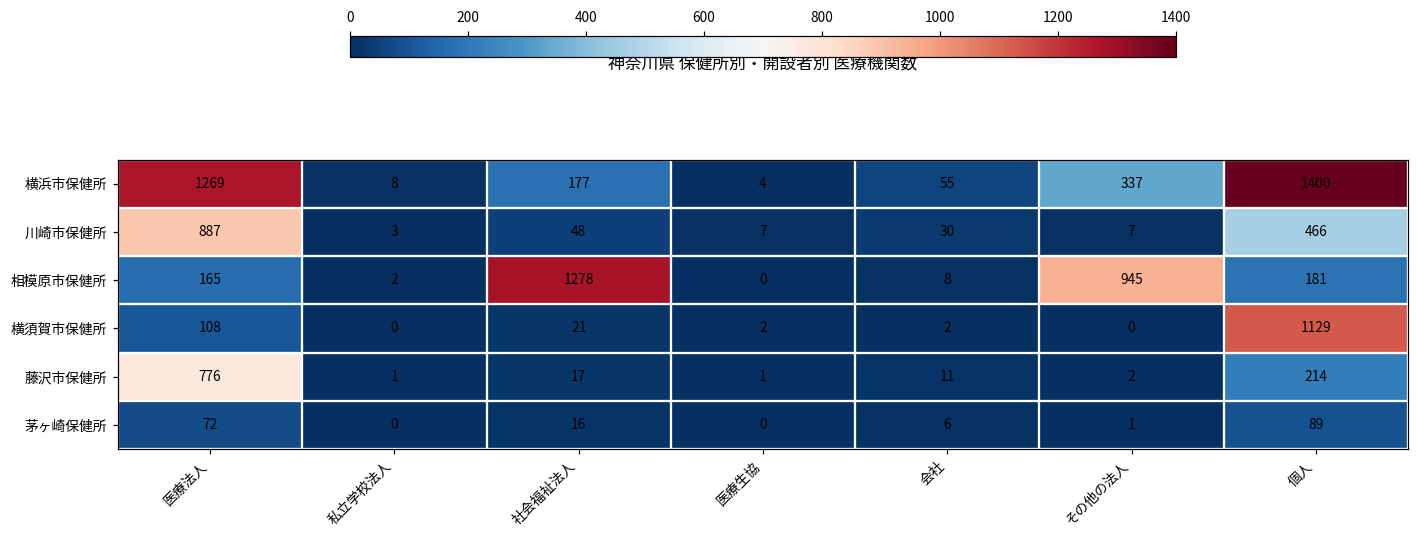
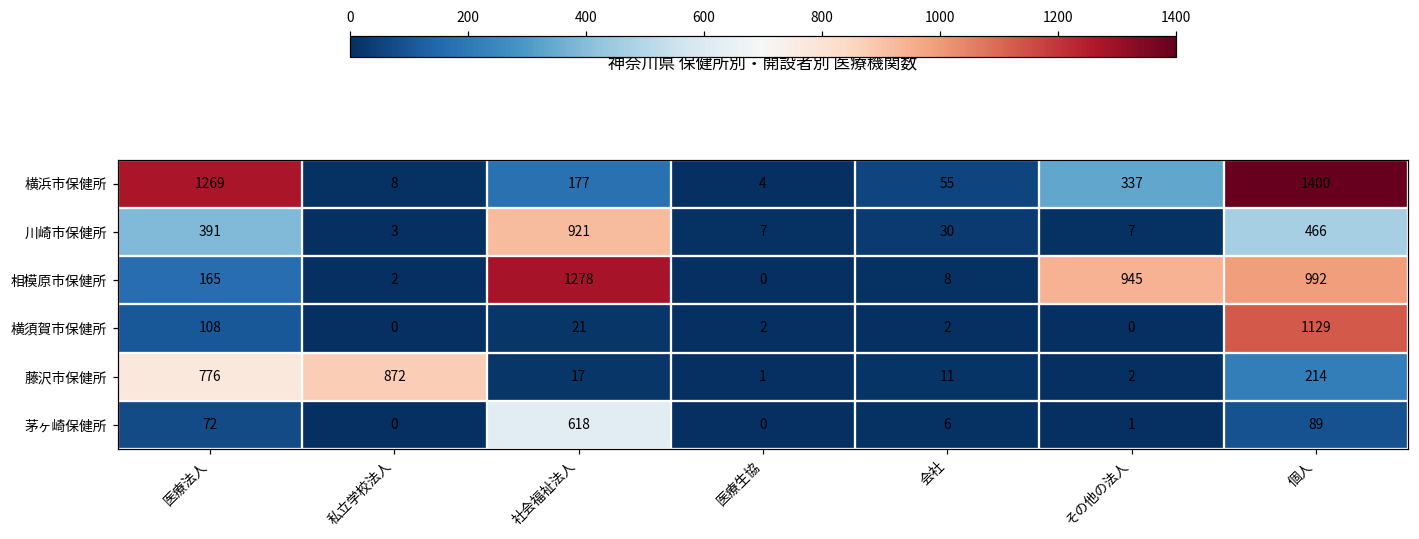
  {
    "横浜市保健所": {
      "医療法人": 1269,
      "私立学校法人": 8,
      "社会福祉法人": 177,
      "医療生協": 4,
      "会社": 55,
      "その他の法人": 337,
      "個人": 1400
    },
    "川崎市保健所": {
-     "医療法人": 887,
+     "医療法人": 391,
      "私立学校法人": 3,
-     "社会福祉法人": 48,
+     "社会福祉法人": 921,
      "医療生協": 7,
      "会社": 30,
      "その他の法人": 7,
      "個人": 466
    },
    "相模原市保健所": {
      "医療法人": 165,
      "私立学校法人": 2,
      "社会福祉法人": 1278,
      "医療生協": 0,
      "会社": 8,
      "その他の法人": 945,
-     "個人": 181
+     "個人": 992
    },
    "横須賀市保健所": {
      "医療法人": 108,
      "私立学校法人": 0,
      "社会福祉法人": 21,
      "医療生協": 2,
      "会社": 2,
      "その他の法人": 0,
      "個人": 1129
    },
    "藤沢市保健所": {
      "医療法人": 776,
-     "私立学校法人": 1,
+     "私立学校法人": 872,
      "社会福祉法人": 17,
      "医療生協": 1,
      "会社": 11,
      "その他の法人": 2,
      "個人": 214
    },
    "茅ヶ崎保健所": {
      "医療法人": 72,
      "私立学校法人": 0,
-     "社会福祉法人": 16,
+     "社会福祉法人": 618,
      "医療生協": 0,
      "会社": 6,
      "その他の法人": 1,
      "個人": 89
    }
  }
